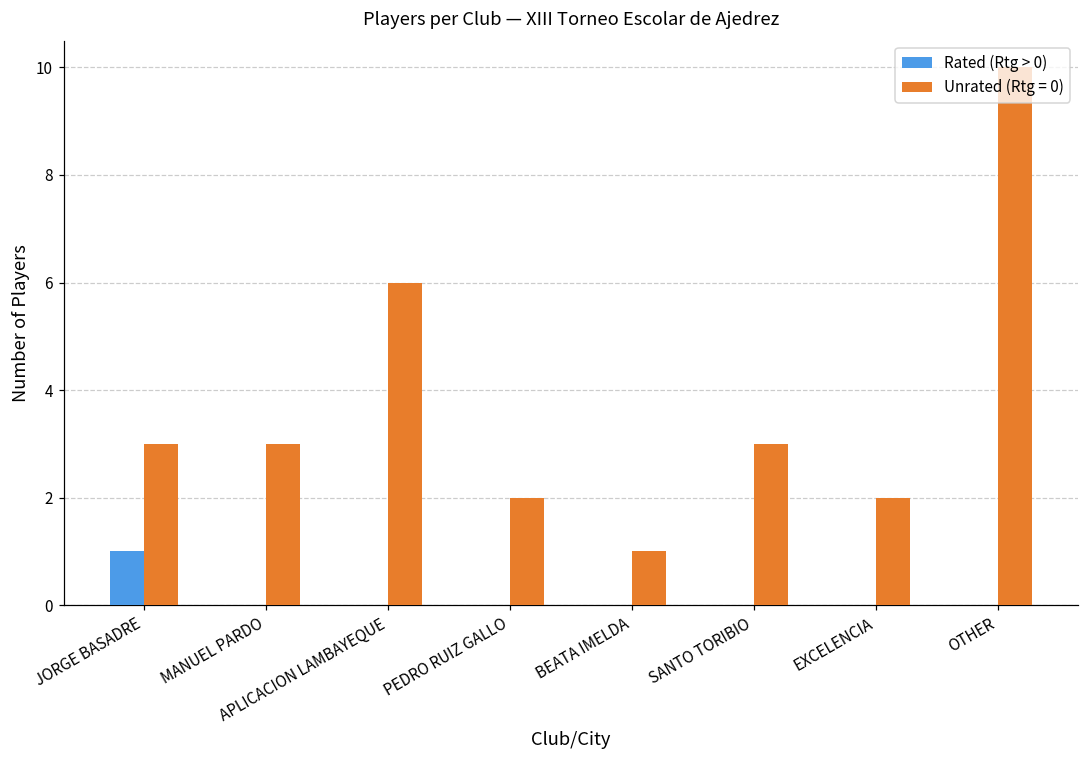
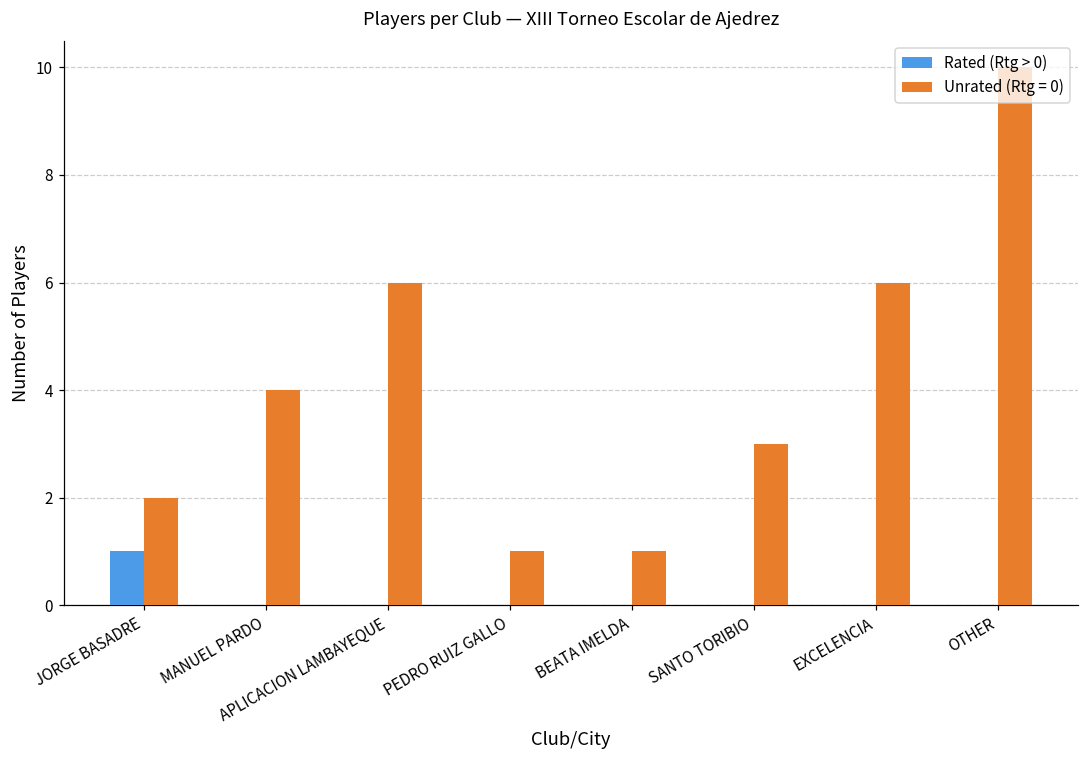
  {
    "Rated (Rtg > 0)": {
      "JORGE BASADRE": 1,
      "MANUEL PARDO": 0,
      "APLICACION LAMBAYEQUE": 0,
      "PEDRO RUIZ GALLO": 0,
      "BEATA IMELDA": 0,
      "SANTO TORIBIO": 0,
      "EXCELENCIA": 0,
      "OTHER": 0
    },
    "Unrated (Rtg = 0)": {
-     "JORGE BASADRE": 3,
-     "MANUEL PARDO": 3,
+     "JORGE BASADRE": 2,
+     "MANUEL PARDO": 4,
      "APLICACION LAMBAYEQUE": 6,
-     "PEDRO RUIZ GALLO": 2,
+     "PEDRO RUIZ GALLO": 1,
      "BEATA IMELDA": 1,
      "SANTO TORIBIO": 3,
-     "EXCELENCIA": 2
+     "EXCELENCIA": 6
    }
  }
